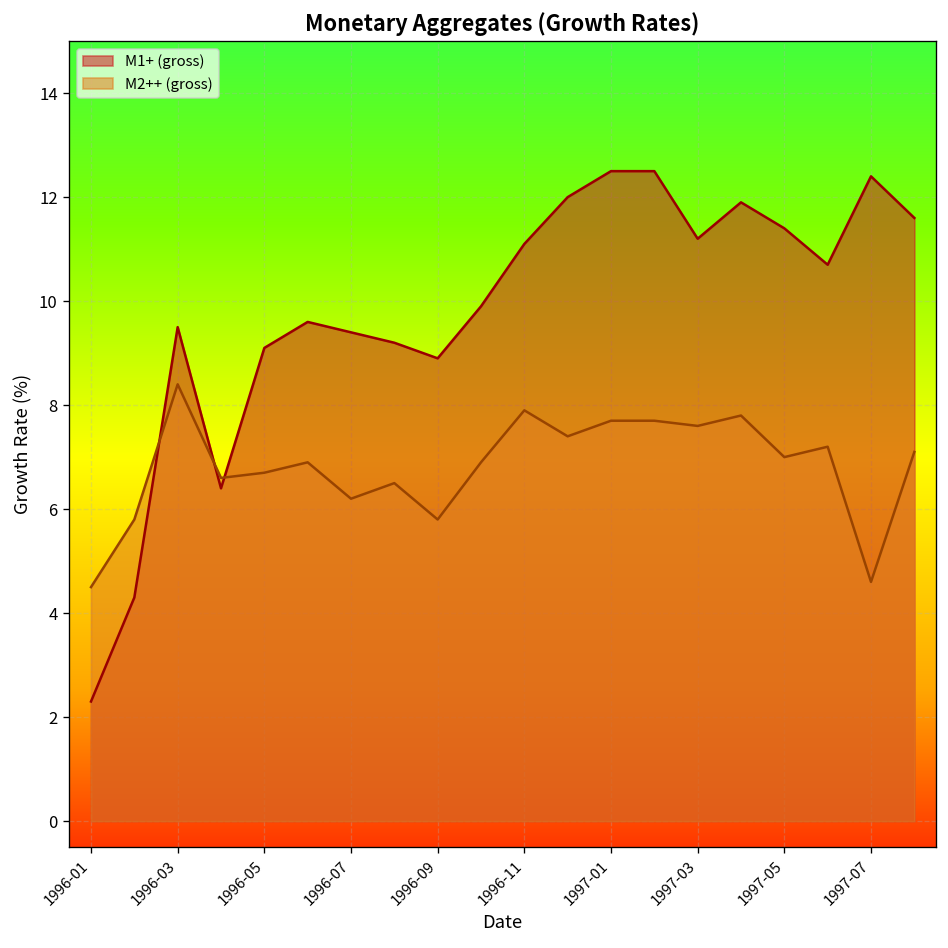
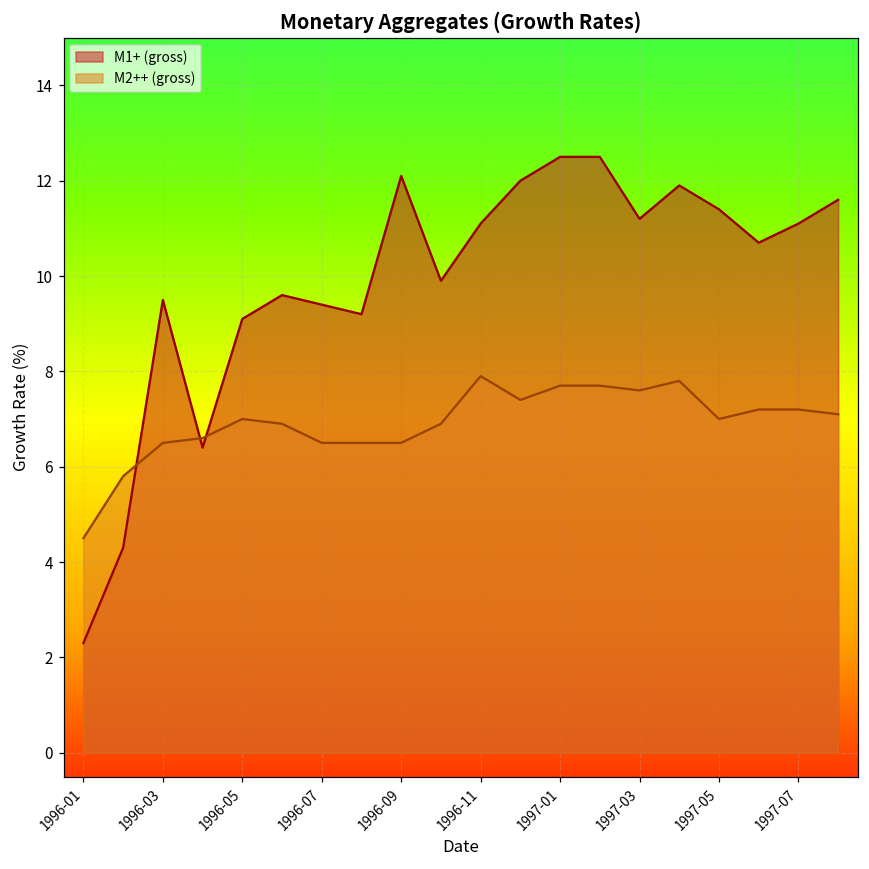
  {
    "M1+ (gross)": {
      "1996-01": 2.3,
      "1996-03": 9.5,
      "1996-05": 9.1,
      "1996-07": 9.4,
-     "1996-09": 8.9,
+     "1996-09": 12.1,
      "1996-11": 11.1,
      "1997-01": 12.5,
      "1997-03": 11.2,
      "1997-05": 11.4,
-     "1997-07": 12.4
+     "1997-07": 11.1
    },
    "M2++ (gross)": {
      "1996-01": 4.5,
-     "1996-03": 8.4,
-     "1996-05": 6.7,
-     "1996-07": 6.2,
-     "1996-09": 5.8,
+     "1996-03": 6.5,
+     "1996-05": 7.0,
+     "1996-07": 6.5,
+     "1996-09": 6.5,
      "1996-11": 7.9,
      "1997-01": 7.7,
      "1997-03": 7.6,
      "1997-05": 7.0,
-     "1997-07": 4.6
+     "1997-07": 7.2
    }
  }
